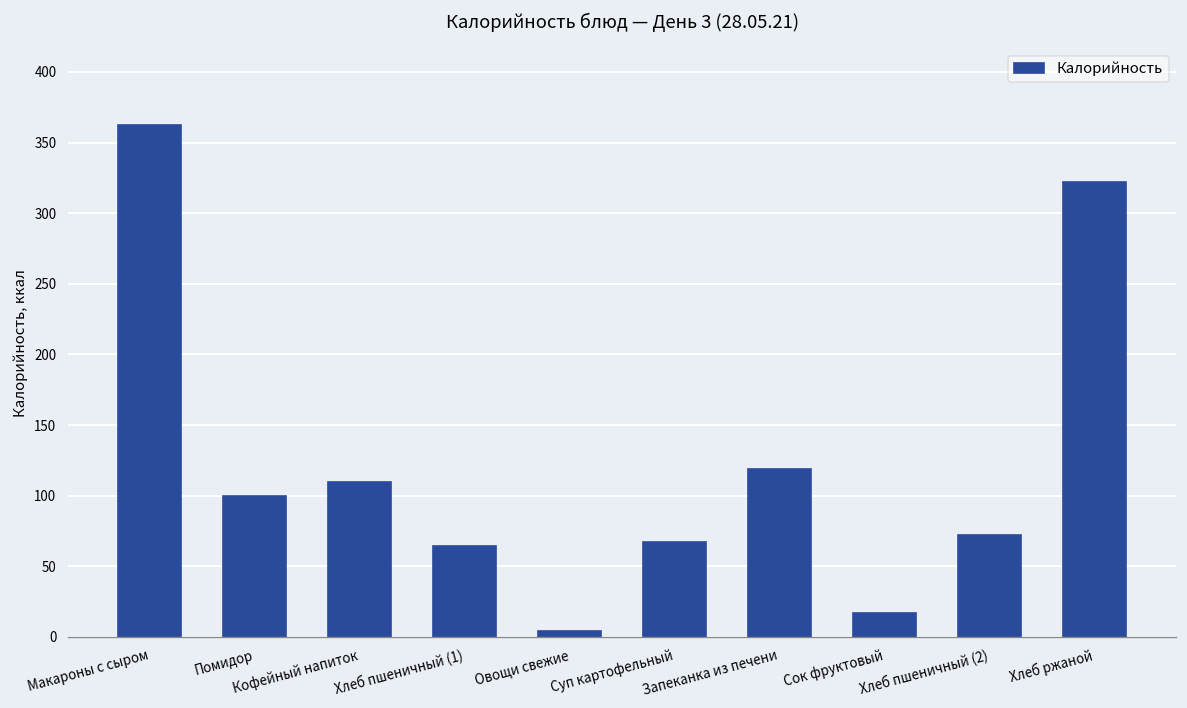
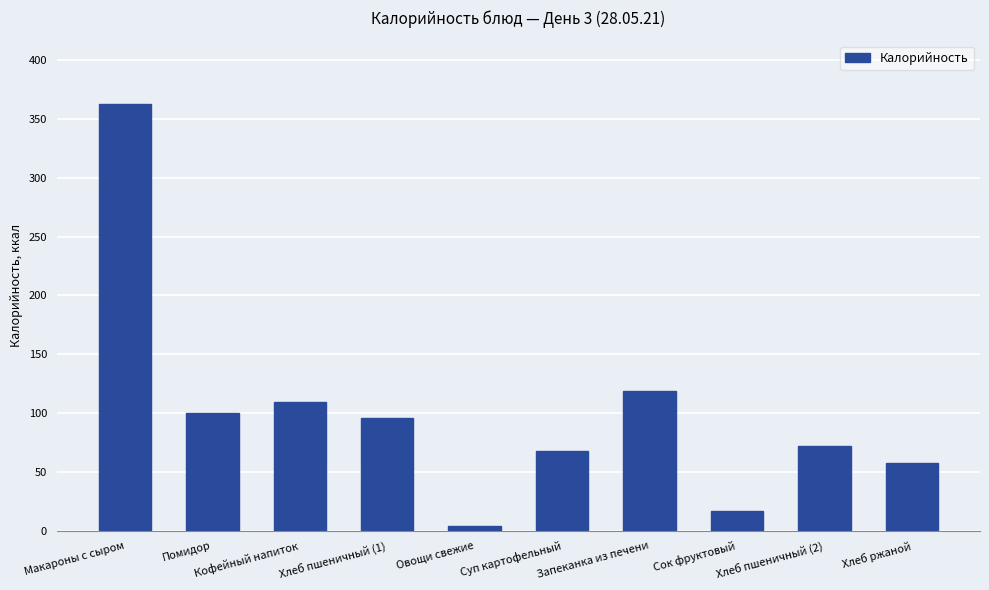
  {
    "Макароны с сыром": 362,
    "Помидор": 100,
    "Кофейный напиток": 110,
-   "Хлеб пшеничный (1)": 64,
+   "Хлеб пшеничный (1)": 96,
    "Овощи свежие": 4,
    "Суп картофельный": 67,
    "Запеканка из печени": 119,
    "Сок фруктовый": 17,
    "Хлеб пшеничный (2)": 72,
-   "Хлеб ржаной": 322
+   "Хлеб ржаной": 58
  }
